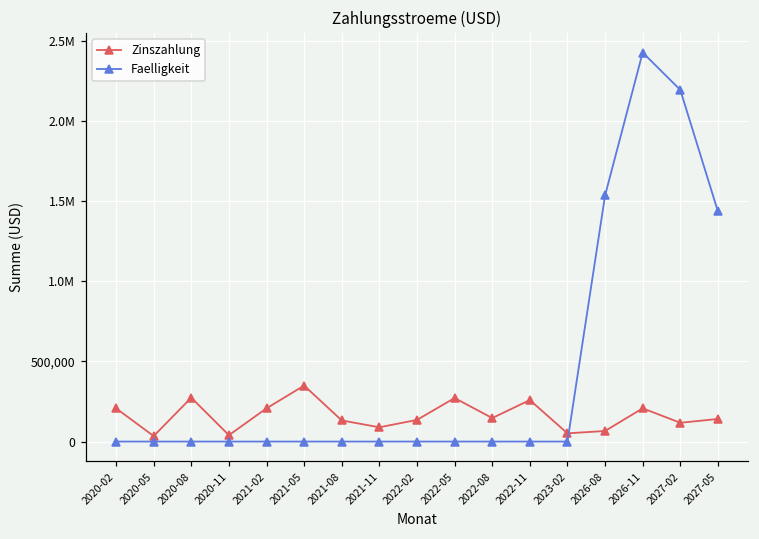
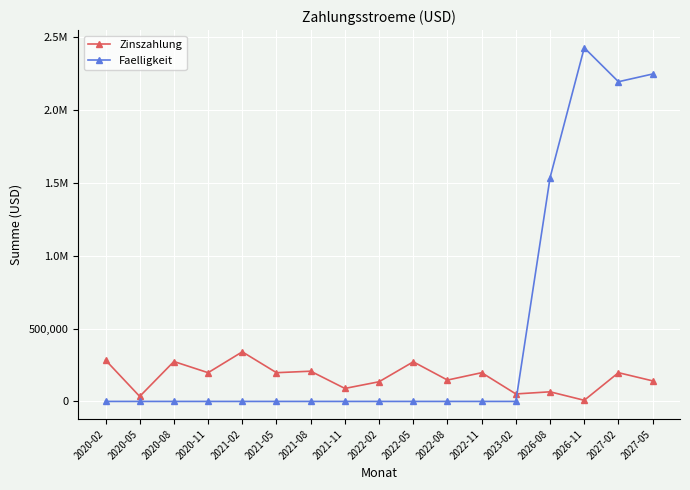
  {
    "Zinszahlung": {
-     "2020-02": "210,000",
+     "2020-02": "280,000",
      "2020-05": "30,000",
      "2020-08": "270,000",
-     "2020-11": "40,000",
-     "2021-02": "210,000",
-     "2021-05": "350,000",
-     "2021-08": "130,000",
+     "2020-11": "200,000",
+     "2021-02": "340,000",
+     "2021-05": "200,000",
+     "2021-08": "210,000",
      "2021-11": "90,000",
      "2022-02": "130,000",
      "2022-05": "270,000",
      "2022-08": "150,000",
-     "2022-11": "260,000",
+     "2022-11": "200,000",
      "2023-02": "50,000",
      "2026-08": "70,000",
-     "2026-11": "210,000",
-     "2027-02": "120,000",
+     "2026-11": "10,000",
+     "2027-02": "200,000",
      "2027-05": "140,000"
    },
    "Faelligkeit": {
      "2020-02": "0",
      "2020-05": "0",
      "2020-08": "0",
      "2020-11": "0",
      "2021-02": "0",
      "2021-05": "0",
      "2021-08": "0",
      "2021-11": "0",
      "2022-02": "0",
      "2022-05": "0",
      "2022-08": "0",
      "2022-11": "0",
      "2023-02": "0",
      "2026-08": "1,530,000",
      "2026-11": "2,430,000",
      "2027-02": "2,190,000",
-     "2027-05": "1,440,000"
+     "2027-05": "2,250,000"
    }
  }
